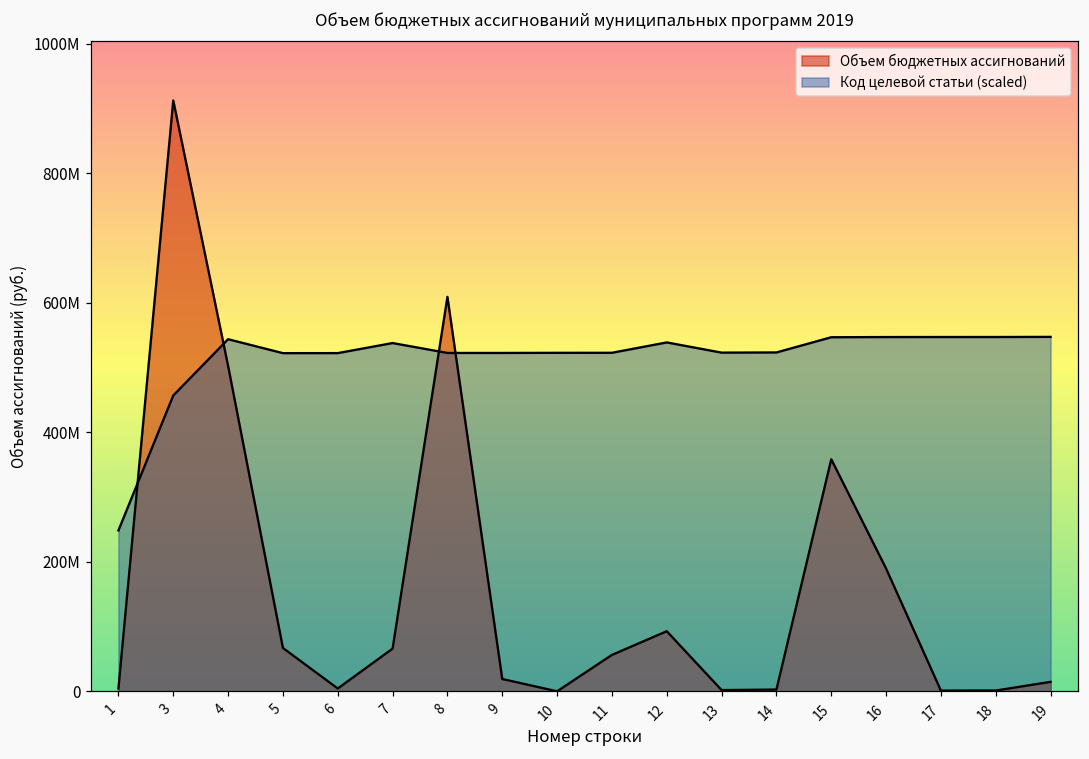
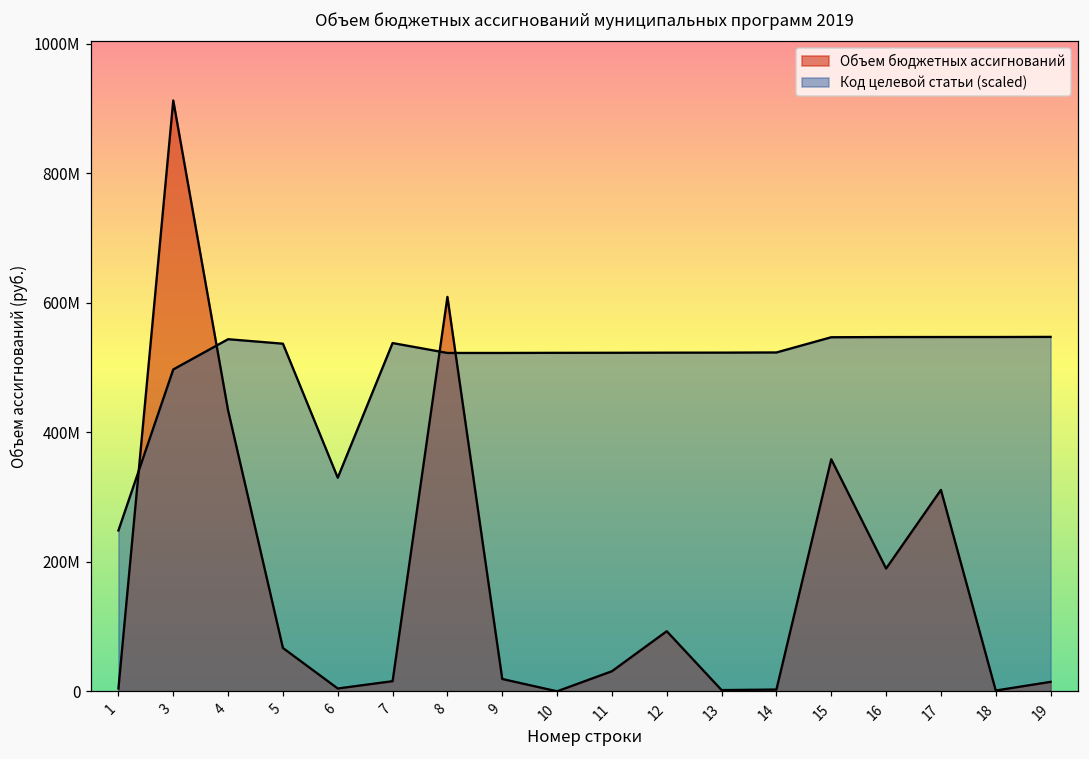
  {
    "Объем бюджетных ассигнований": {
      "1": 0,
      "3": 910000000,
-     "4": 500000000,
+     "4": 430000000,
      "5": 70000000,
      "6": 0,
-     "7": 70000000,
+     "7": 20000000,
      "8": 610000000,
      "9": 20000000,
      "10": 0,
-     "11": 60000000,
+     "11": 30000000,
      "12": 90000000,
      "13": 0,
      "14": 0,
      "15": 360000000,
      "16": 190000000,
-     "17": 0,
+     "17": 310000000,
      "18": 0,
      "19": 10000000
    },
    "Код целевой статьи (scaled)": {
      "1": 250000000,
-     "3": 460000000,
+     "3": 500000000,
      "4": 540000000,
-     "5": 520000000,
-     "6": 520000000,
+     "5": 540000000,
+     "6": 330000000,
      "7": 540000000,
      "8": 520000000,
      "9": 520000000,
      "10": 520000000,
      "11": 520000000,
-     "12": 540000000,
+     "12": 520000000,
      "13": 520000000,
      "14": 520000000,
      "15": 550000000,
      "16": 550000000,
      "17": 550000000,
      "18": 550000000,
      "19": 550000000
    }
  }
